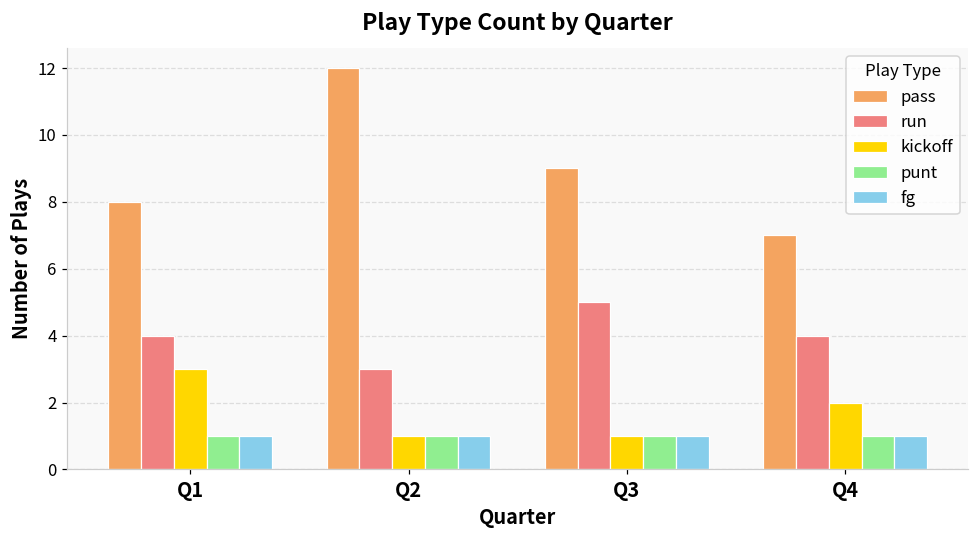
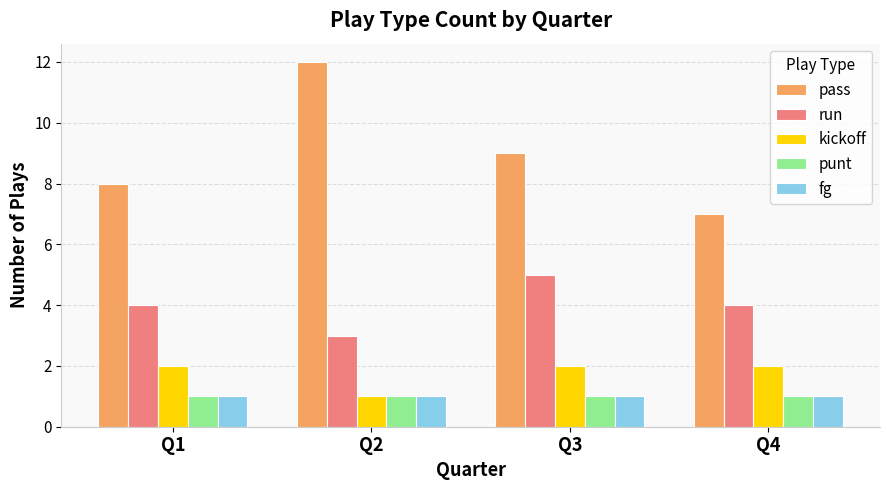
  {
    "kickoff": {
-     "Q1": 3,
+     "Q1": 2,
      "Q2": 1,
-     "Q3": 1,
+     "Q3": 2,
      "Q4": 2
    },
    "punt": {
      "Q1": 1,
      "Q2": 1,
      "Q3": 1,
      "Q4": 1
    },
    "fg": {
      "Q1": 1,
      "Q2": 1,
      "Q3": 1,
      "Q4": 1
    }
  }
